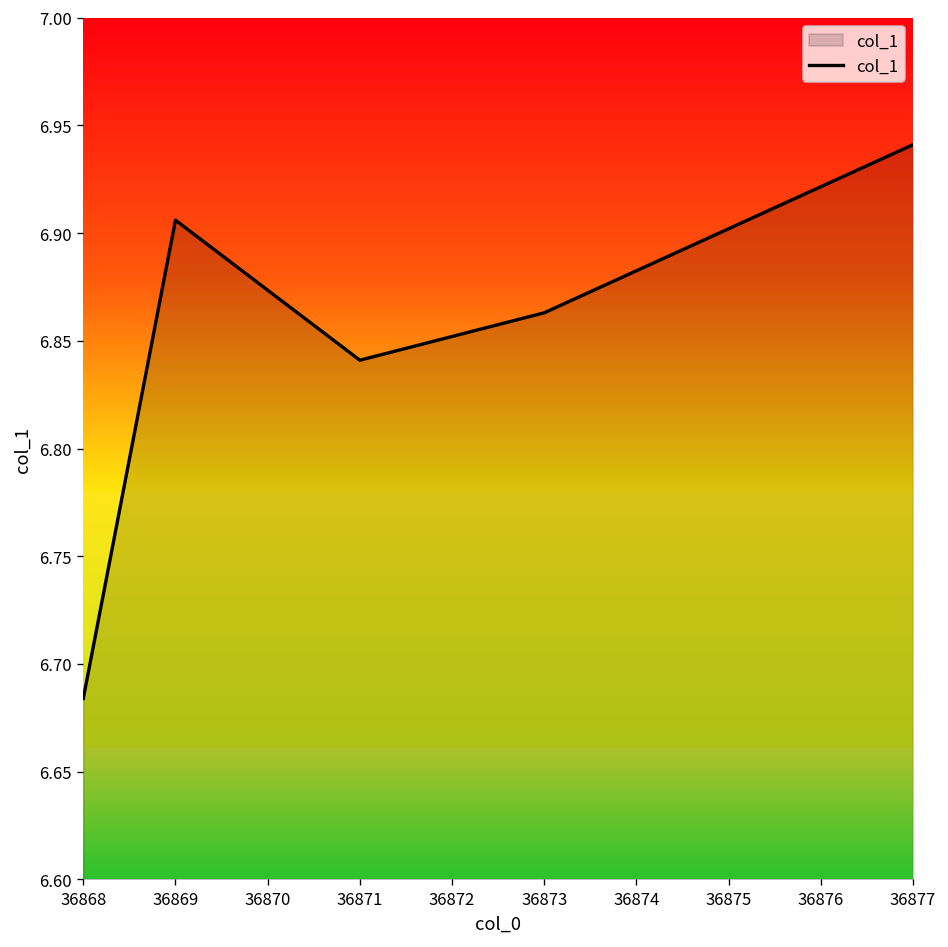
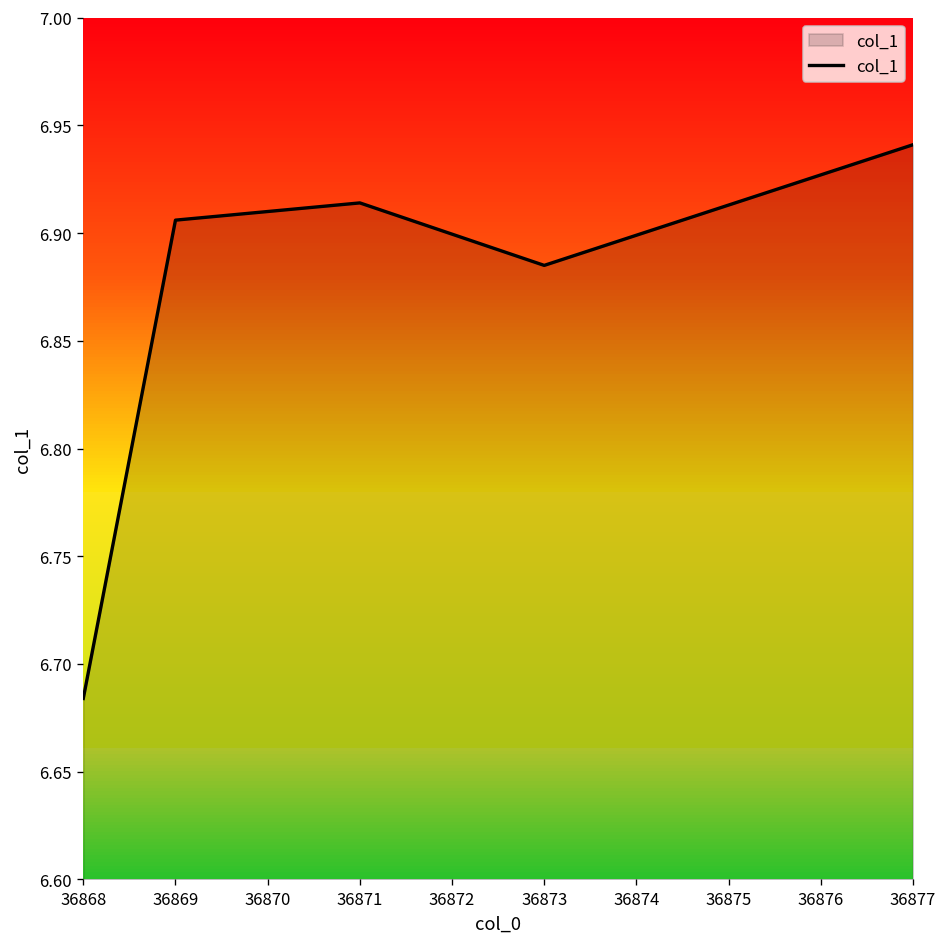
  {
    "36868": 6.684,
    "36869": 6.906,
-   "36871": 6.841,
-   "36873": 6.863,
+   "36871": 6.914,
+   "36873": 6.885,
    "36877": 6.941
  }
